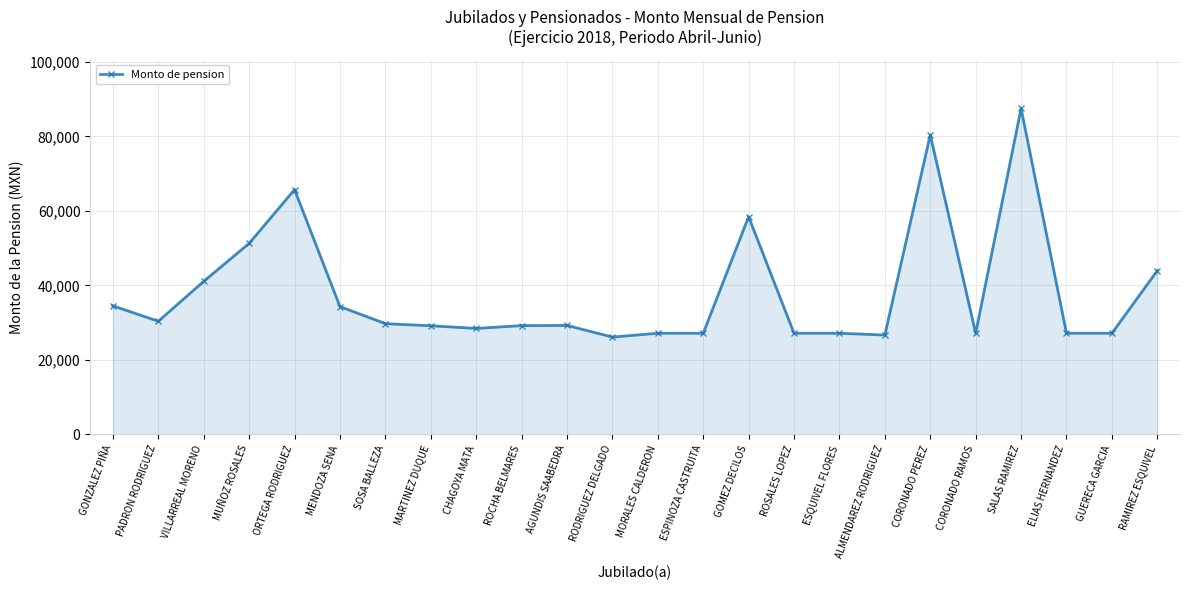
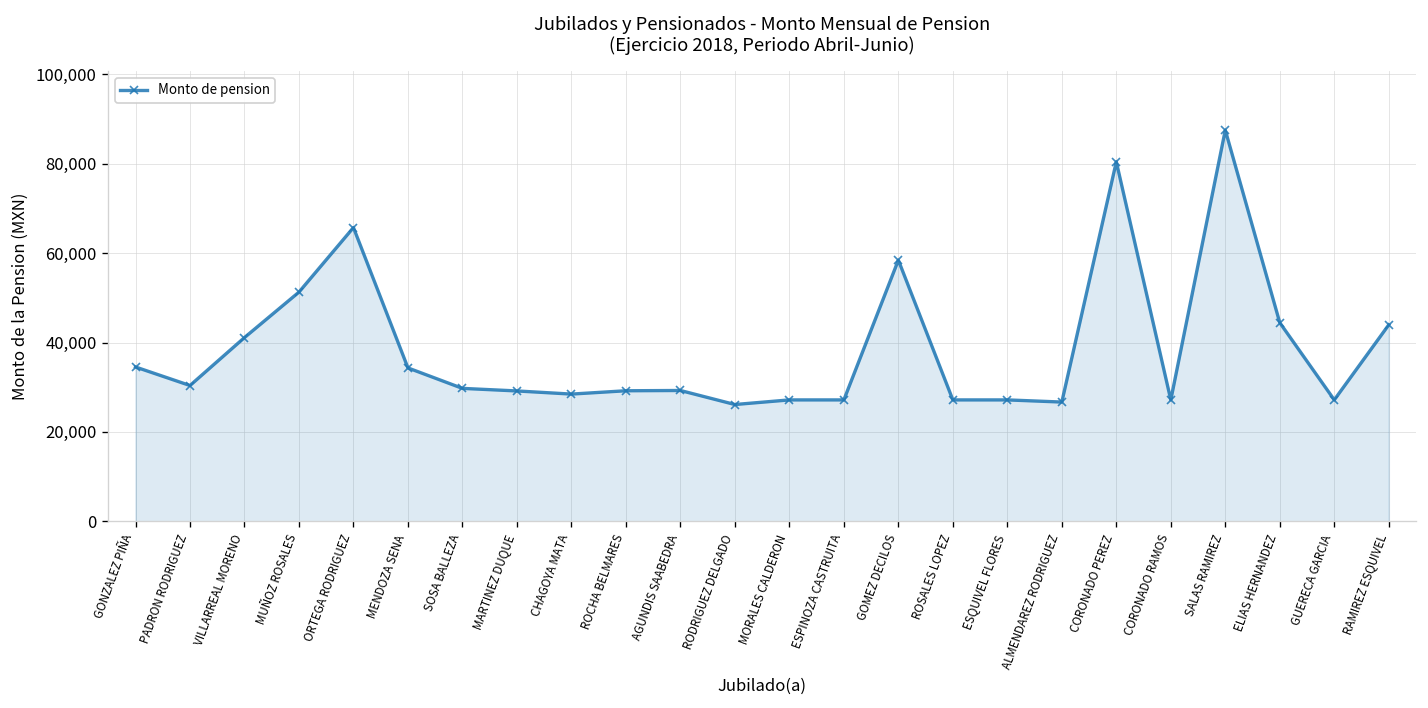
  {
    "GONZALEZ PIÑA": "35,000",
    "PADRON RODRIGUEZ": "30,000",
    "VILLARREAL MORENO": "41,000",
    "MUÑOZ ROSALES": "51,000",
    "ORTEGA RODRIGUEZ": "66,000",
    "MENDOZA SENA": "34,000",
    "SOSA BALLEZA": "30,000",
    "MARTINEZ DUQUE": "29,000",
    "CHAGOYA MATA": "28,000",
    "ROCHA BELMARES": "29,000",
    "AGUNDIS SAABEDRA": "29,000",
    "RODRIGUEZ DELGADO": "26,000",
    "MORALES CALDERON": "27,000",
    "ESPINOZA CASTRUITA": "27,000",
    "GOMEZ DECILOS": "58,000",
    "ROSALES LOPEZ": "27,000",
    "ESQUIVEL FLORES": "27,000",
    "ALMENDAREZ RODRIGUEZ": "27,000",
    "CORONADO PEREZ": "80,000",
    "CORONADO RAMOS": "27,000",
    "SALAS RAMIREZ": "88,000",
-   "ELIAS HERNANDEZ": "27,000",
+   "ELIAS HERNANDEZ": "44,000",
    "GUERECA GARCIA": "27,000",
    "RAMIREZ ESQUIVEL": "44,000"
  }
